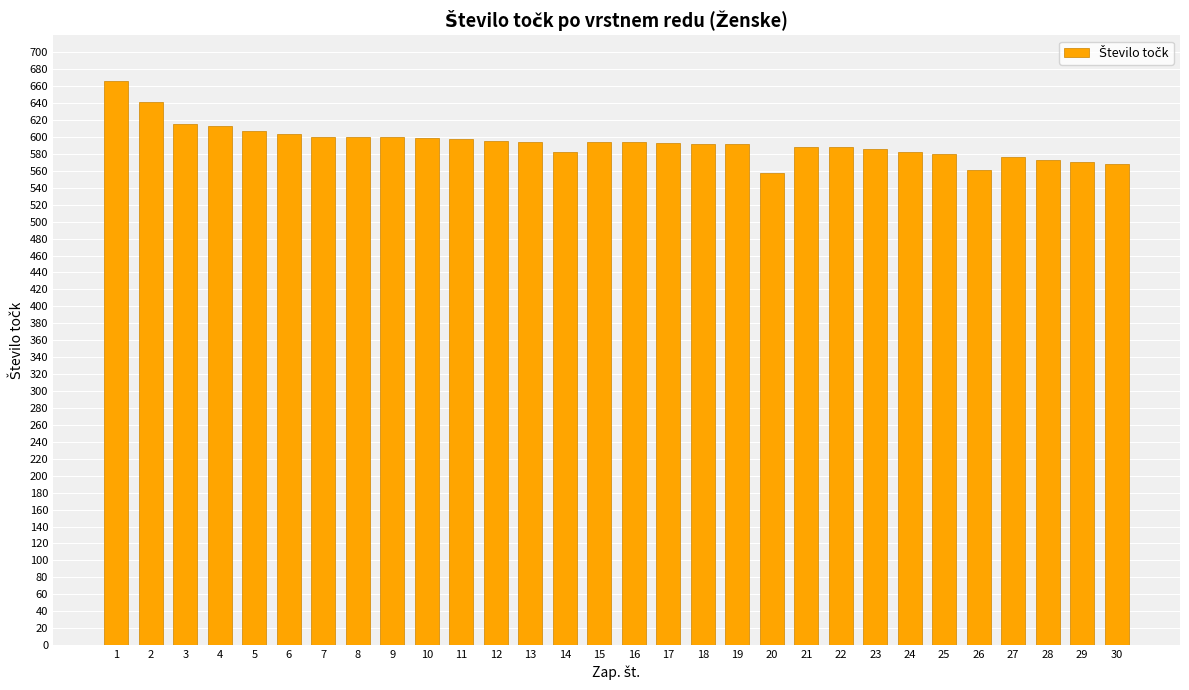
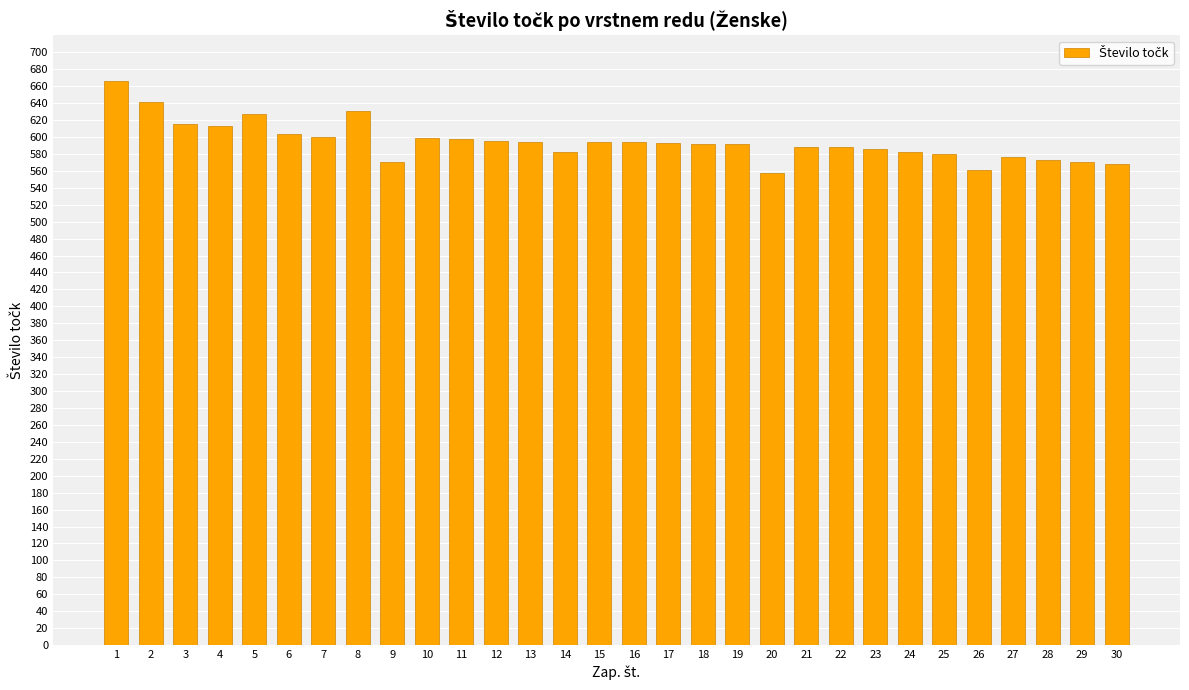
  {
    "1": 670,
    "2": 640,
    "3": 620,
    "4": 610,
-   "5": 610,
+   "5": 630,
    "6": 600,
    "7": 600,
-   "8": 600,
-   "9": 600,
+   "8": 630,
+   "9": 570,
    "10": 600,
    "11": 600,
    "12": 600,
    "13": 590,
    "14": 580,
    "15": 590,
    "16": 590,
    "17": 590,
    "18": 590,
    "19": 590,
    "20": 560,
    "21": 590,
    "22": 590,
    "23": 590,
    "24": 580,
    "25": 580,
    "26": 560,
    "27": 580,
    "28": 570,
    "29": 570,
    "30": 570
  }
